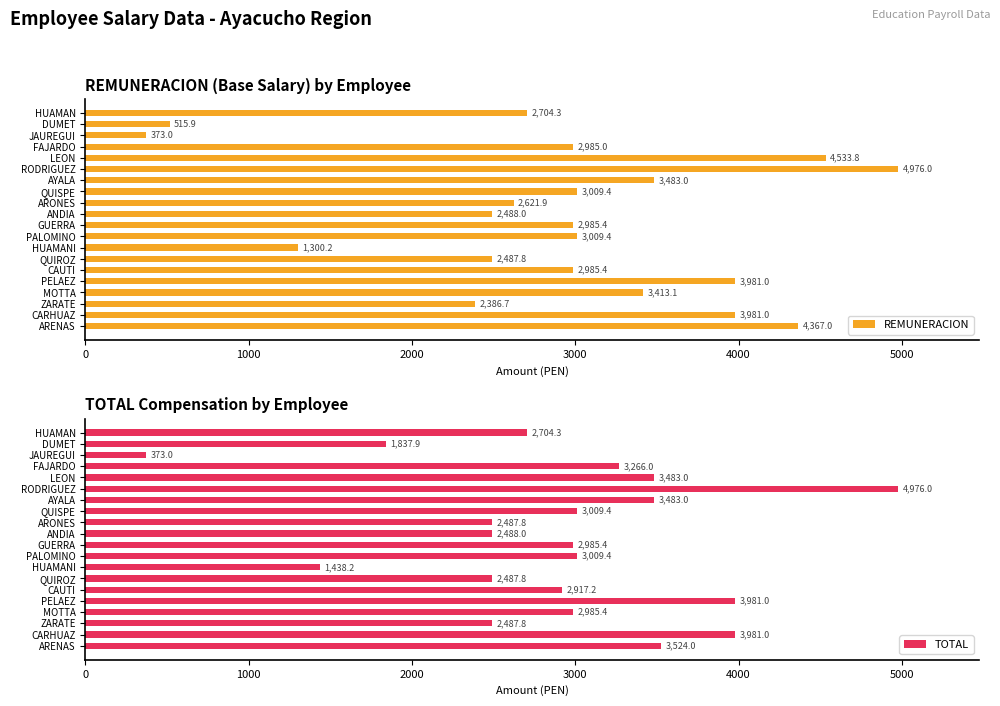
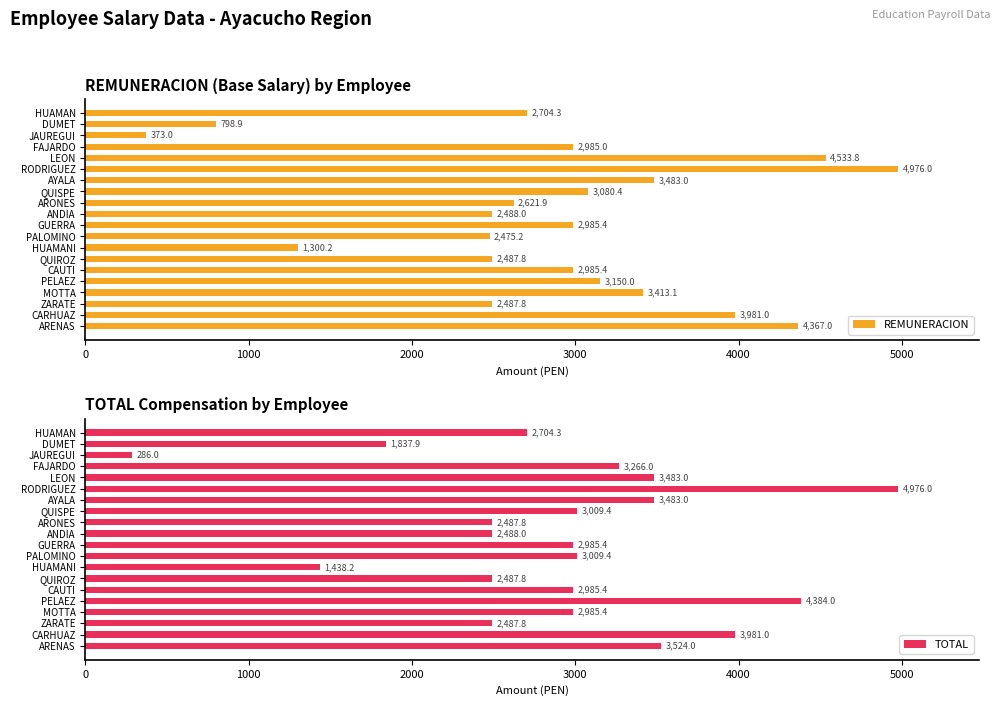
  {
    "REMUNERACION (Base Salary) by Employee": {
      "HUAMAN": "2,704.3",
-     "DUMET": "515.9",
+     "DUMET": "798.9",
      "JAUREGUI": "373.0",
      "FAJARDO": "2,985.0",
      "LEON": "4,533.8",
      "RODRIGUEZ": "4,976.0",
      "AYALA": "3,483.0",
-     "QUISPE": "3,009.4",
+     "QUISPE": "3,080.4",
      "ARONES": "2,621.9",
      "ANDIA": "2,488.0",
      "GUERRA": "2,985.4",
-     "PALOMINO": "3,009.4",
+     "PALOMINO": "2,475.2",
      "HUAMANI": "1,300.2",
      "QUIROZ": "2,487.8",
      "CAUTI": "2,985.4",
-     "PELAEZ": "3,981.0",
+     "PELAEZ": "3,150.0",
      "MOTTA": "3,413.1",
-     "ZARATE": "2,386.7",
+     "ZARATE": "2,487.8",
      "CARHUAZ": "3,981.0",
      "ARENAS": "4,367.0"
    },
    "TOTAL Compensation by Employee": {
      "HUAMAN": "2,704.3",
      "DUMET": "1,837.9",
-     "JAUREGUI": "373.0",
+     "JAUREGUI": "286.0",
      "FAJARDO": "3,266.0",
      "LEON": "3,483.0",
      "RODRIGUEZ": "4,976.0",
      "AYALA": "3,483.0",
      "QUISPE": "3,009.4",
      "ARONES": "2,487.8",
      "ANDIA": "2,488.0",
      "GUERRA": "2,985.4",
      "PALOMINO": "3,009.4",
      "HUAMANI": "1,438.2",
      "QUIROZ": "2,487.8",
-     "CAUTI": "2,917.2",
-     "PELAEZ": "3,981.0",
+     "CAUTI": "2,985.4",
+     "PELAEZ": "4,384.0",
      "MOTTA": "2,985.4",
      "ZARATE": "2,487.8",
      "CARHUAZ": "3,981.0",
      "ARENAS": "3,524.0"
    }
  }
